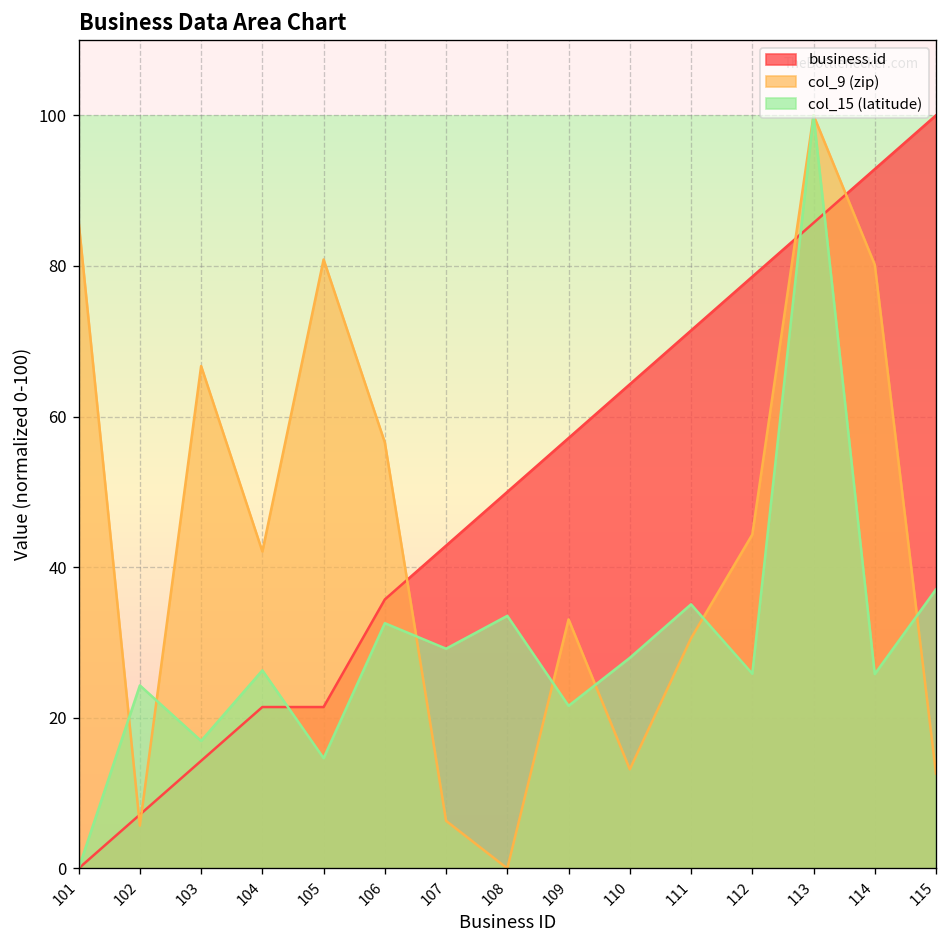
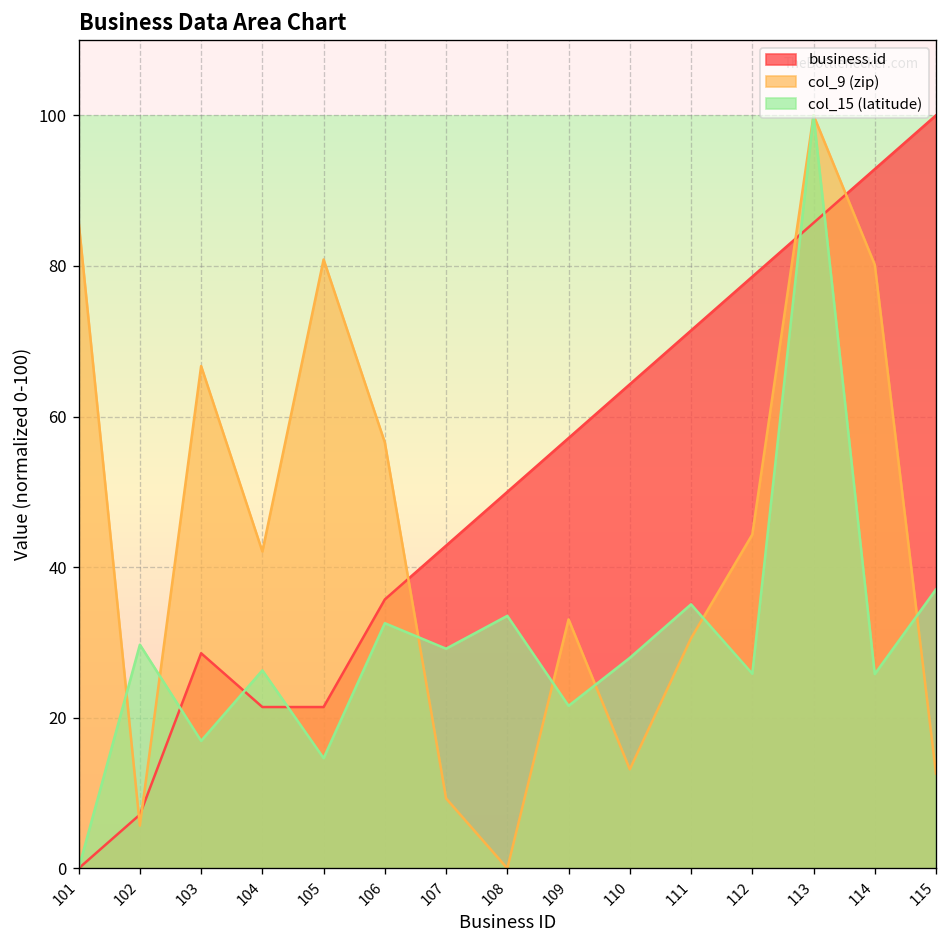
  {
    "business.id": {
      "102": 7,
-     "103": 14,
+     "103": 29,
      "104": 21,
      "105": 21,
      "106": 36,
      "107": 43,
      "108": 50,
      "109": 57,
      "110": 64,
      "111": 71,
      "112": 79,
      "113": 86,
      "114": 93,
      "115": 100
    },
    "col_9 (zip)": {
      "101": 86,
      "102": 6,
      "103": 67,
      "104": 42,
      "105": 81,
      "106": 57,
-     "107": 6,
+     "107": 9,
      "108": 0,
      "109": 33,
      "110": 13,
      "111": 31,
      "112": 44,
      "114": 80,
      "115": 13
    },
    "col_15 (latitude)": {
-     "102": 24,
+     "102": 30,
      "103": 17,
      "104": 26,
      "105": 15,
      "106": 33,
      "107": 29,
      "108": 34,
      "109": 22,
      "110": 28,
      "111": 35,
      "112": 26,
      "114": 26,
      "115": 37
    }
  }
